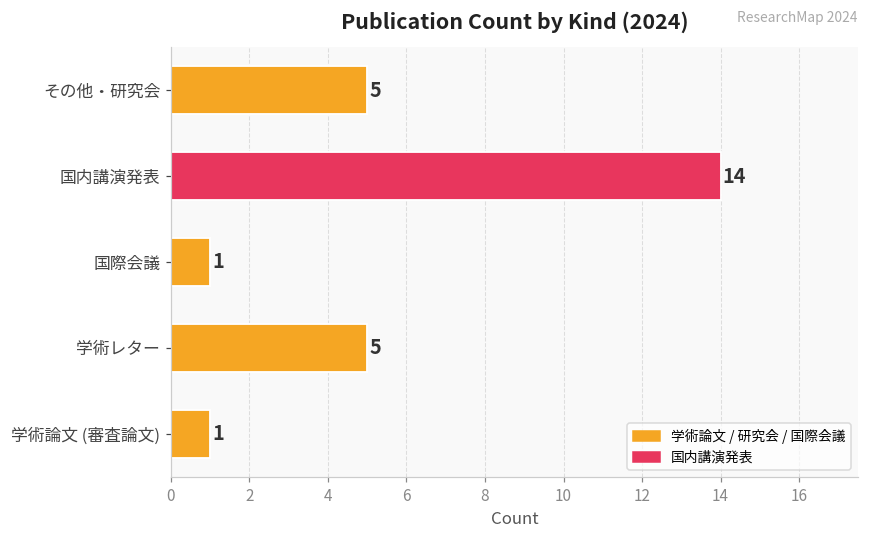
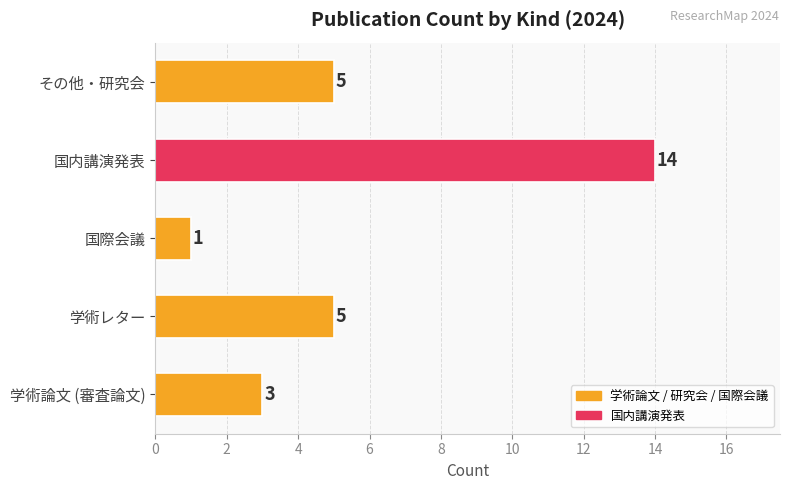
  {
    "その他・研究会": 5,
    "国内講演発表": 14,
    "国際会議": 1,
    "学術レター": 5,
-   "学術論文 (審査論文)": 1
+   "学術論文 (審査論文)": 3
  }
